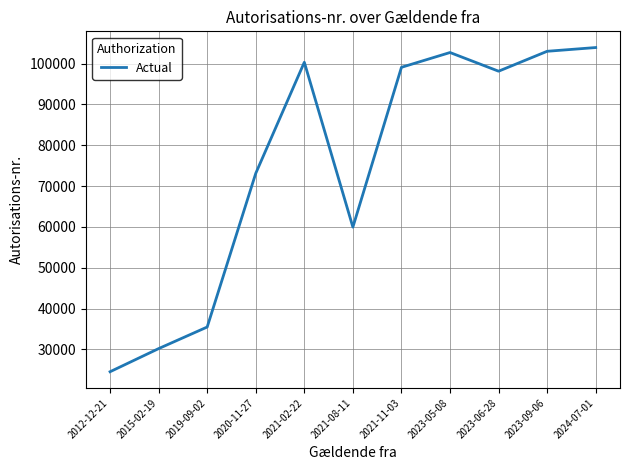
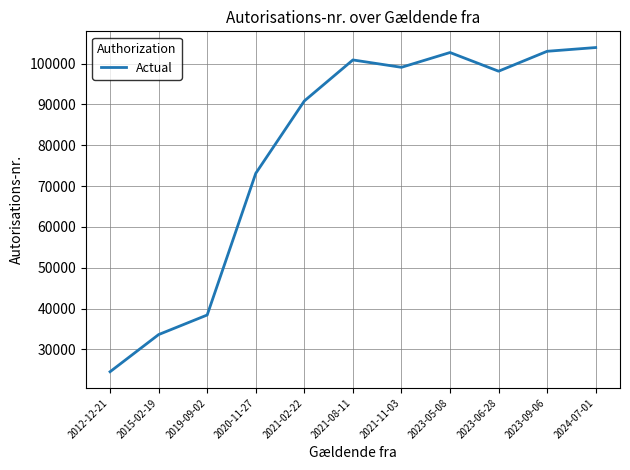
  {
    "2012-12-21": 25000,
-   "2015-02-19": 30000,
-   "2019-09-02": 35000,
+   "2015-02-19": 34000,
+   "2019-09-02": 38000,
    "2020-11-27": 73000,
-   "2021-02-22": 100000,
-   "2021-08-11": 60000,
+   "2021-02-22": 91000,
+   "2021-08-11": 101000,
    "2021-11-03": 99000,
    "2023-05-08": 103000,
    "2023-06-28": 98000,
    "2023-09-06": 103000,
    "2024-07-01": 104000
  }
